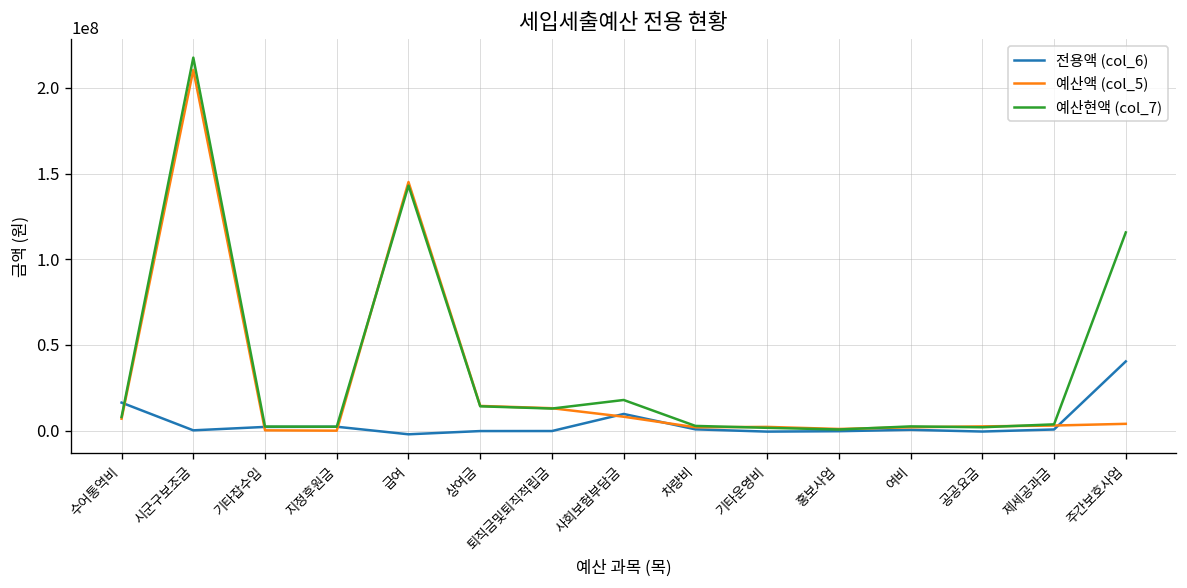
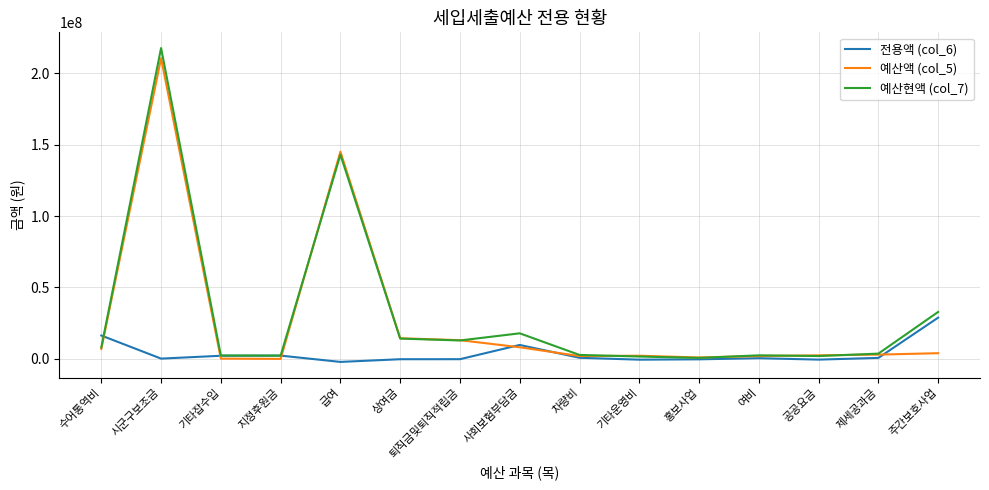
  {
    "전용액 (col_6)": {
      "수어통역비": 16000000,
      "시군구보조금": 0,
      "급여": -2000000,
      "상여금": 0,
      "퇴직금및퇴직적립금": 0,
      "기타운영비": -1000000,
      "공공요금": -1000000,
      "제세공과금": 1000000,
-     "주간보호사업": 40000000
+     "주간보호사업": 29000000
    },
    "예산액 (col_5)": {
      "시군구보조금": 211000000,
      "기타잡수입": 0,
      "지정후원금": 0,
      "급여": 145000000,
      "주간보호사업": 4000000
    },
    "예산현액 (col_7)": {
      "시군구보조금": 218000000,
      "급여": 143000000,
      "사회보험부담금": 18000000,
-     "주간보호사업": 116000000
+     "주간보호사업": 33000000
    }
  }
